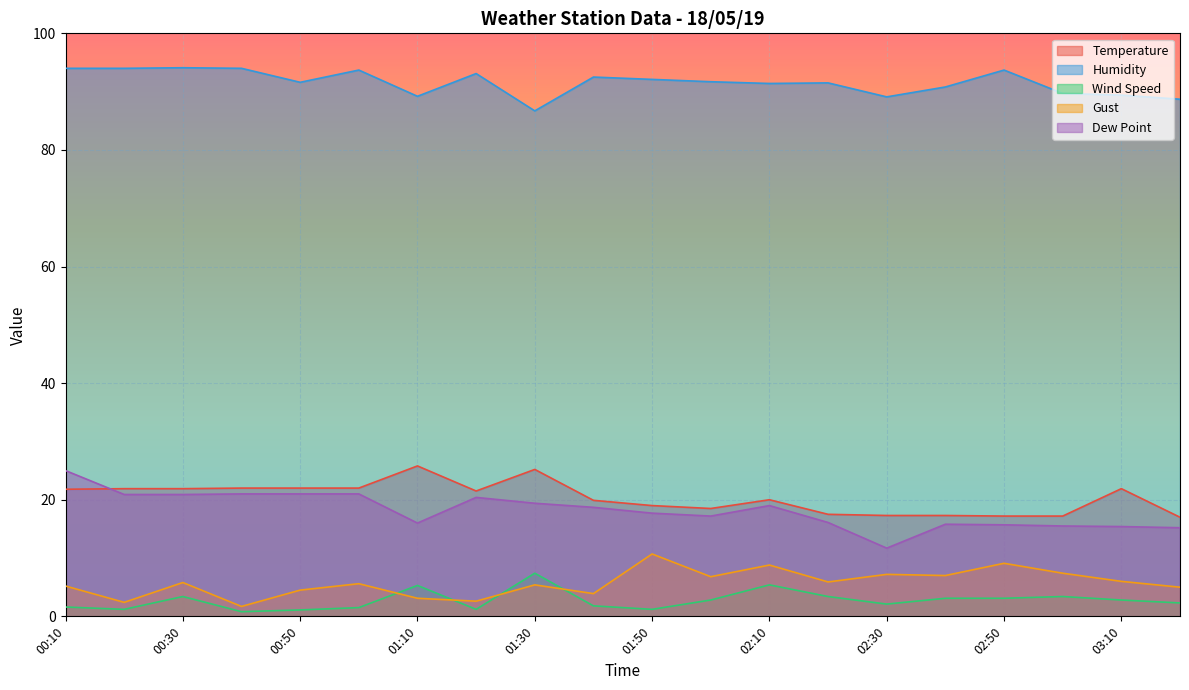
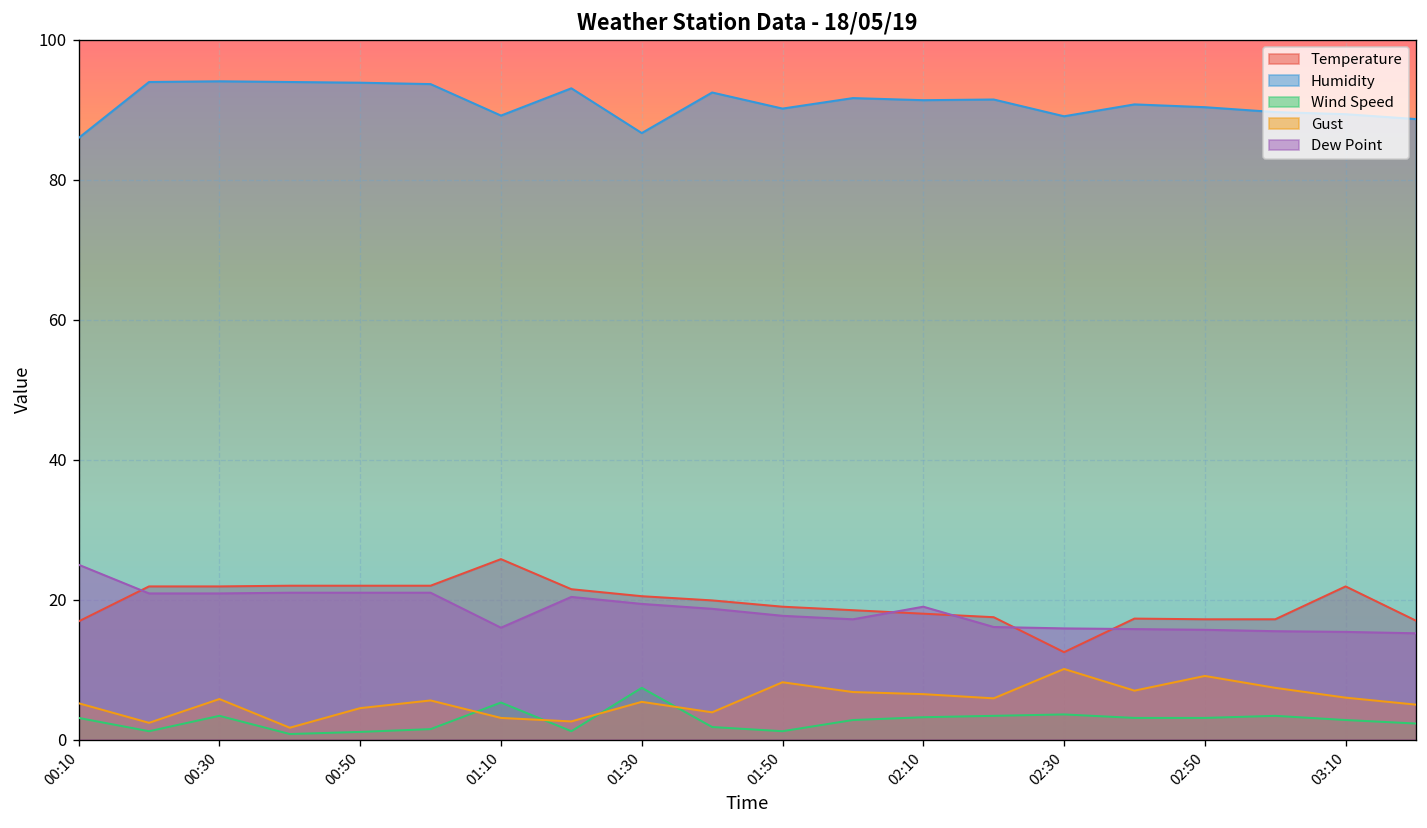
  {
    "Temperature": {
-     "00:10": 22,
+     "00:10": 17,
      "00:30": 22,
      "00:50": 22,
      "01:10": 26,
-     "01:30": 25,
+     "01:30": 21,
      "01:50": 19,
-     "02:10": 20,
-     "02:30": 17,
+     "02:10": 18,
+     "02:30": 13,
      "02:50": 17,
      "03:10": 22
    },
    "Humidity": {
-     "00:10": 94,
+     "00:10": 86,
      "00:30": 94,
-     "00:50": 92,
+     "00:50": 94,
      "01:10": 89,
      "01:30": 87,
-     "01:50": 92,
+     "01:50": 90,
      "02:10": 91,
      "02:30": 89,
-     "02:50": 94
+     "02:50": 90
    },
    "Wind Speed": {
-     "00:10": 2,
+     "00:10": 3,
      "00:30": 3,
      "00:50": 1,
      "01:10": 5,
      "01:30": 7,
      "01:50": 1,
-     "02:10": 5,
-     "02:30": 2,
+     "02:10": 3,
+     "02:30": 4,
      "02:50": 3,
      "03:10": 3
    },
    "Gust": {
      "00:10": 5,
      "00:30": 6,
      "00:50": 5,
      "01:10": 3,
      "01:30": 5,
-     "01:50": 11,
-     "02:10": 9,
-     "02:30": 7,
+     "01:50": 8,
+     "02:10": 7,
+     "02:30": 10,
      "02:50": 9,
      "03:10": 6
    },
    "Dew Point": {
      "00:10": 25,
      "00:30": 21,
      "00:50": 21,
      "01:10": 16,
      "01:30": 19,
      "01:50": 18,
      "02:10": 19,
-     "02:30": 12,
+     "02:30": 16,
      "02:50": 16,
      "03:10": 15
    }
  }
